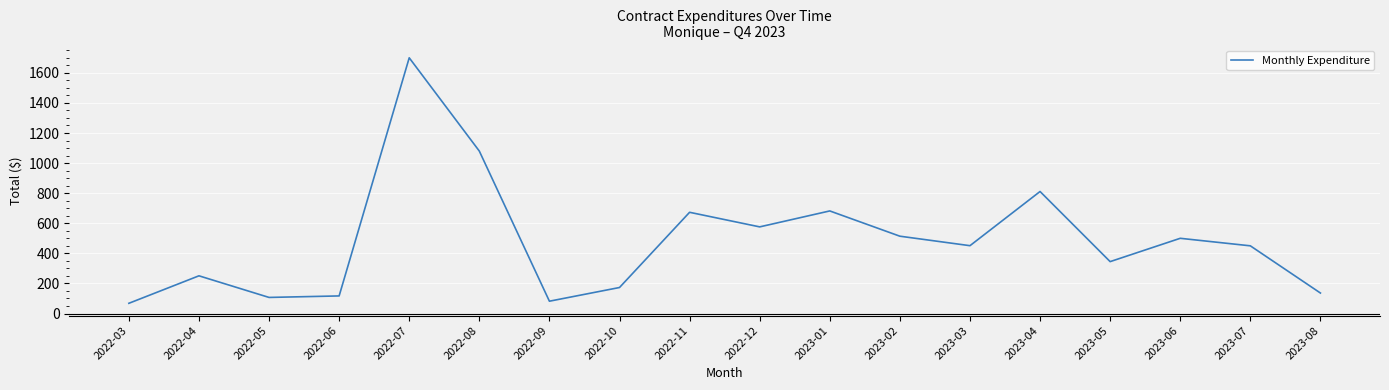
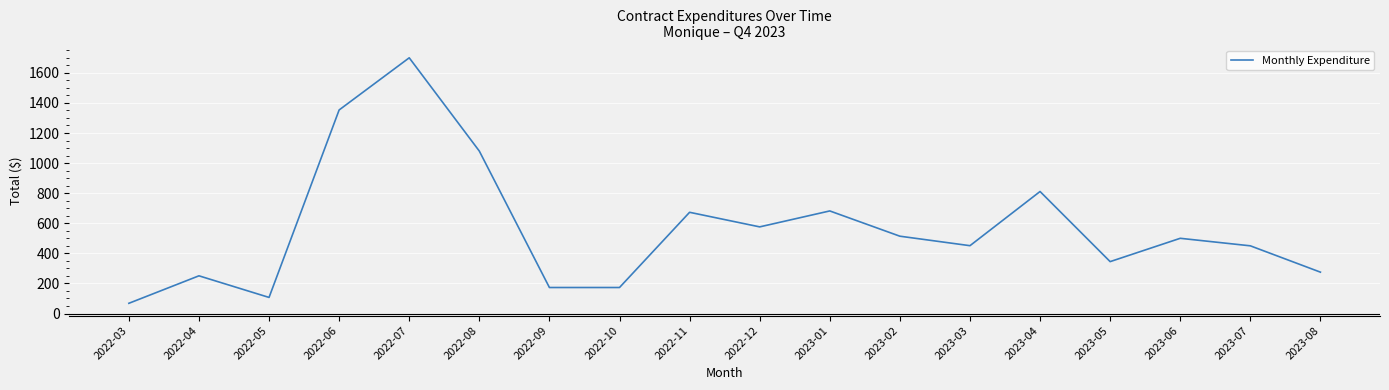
  {
    "2022-03": 70,
    "2022-04": 250,
    "2022-05": 110,
-   "2022-06": 120,
+   "2022-06": 1350,
    "2022-07": 1700,
    "2022-08": 1080,
-   "2022-09": 80,
+   "2022-09": 170,
    "2022-10": 170,
    "2022-11": 670,
    "2022-12": 580,
    "2023-01": 680,
    "2023-02": 510,
    "2023-03": 450,
    "2023-04": 810,
    "2023-05": 350,
    "2023-06": 500,
    "2023-07": 450,
-   "2023-08": 140
+   "2023-08": 280
  }
